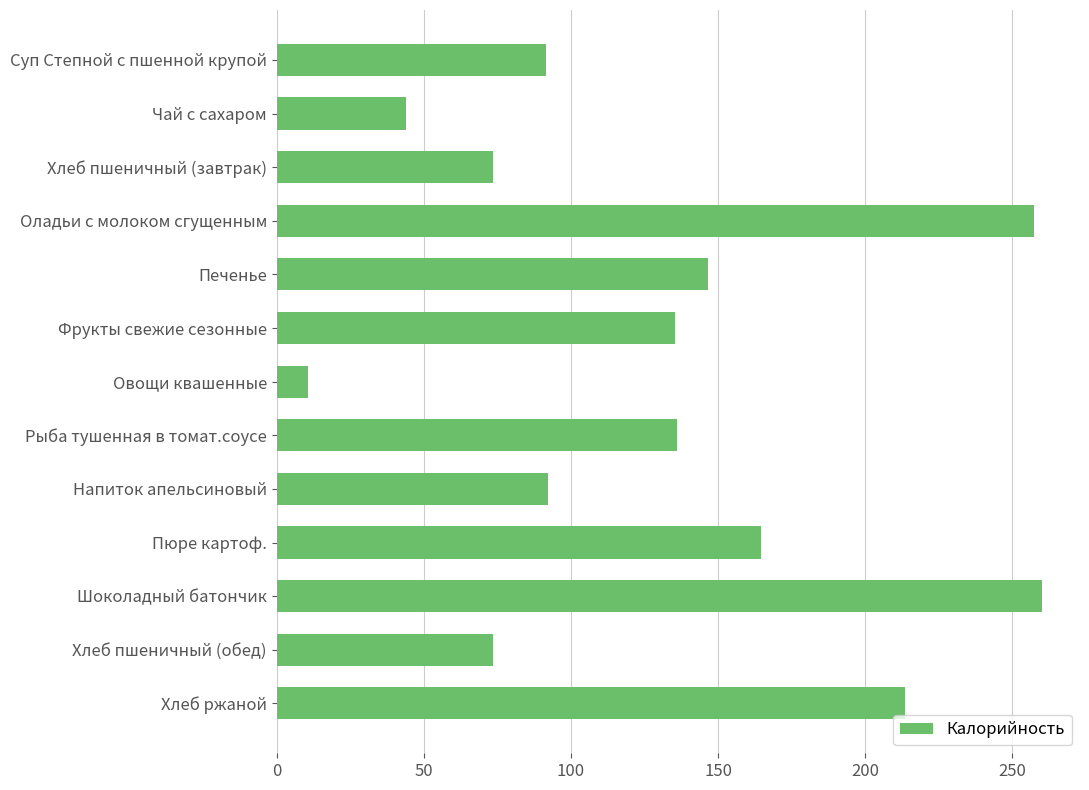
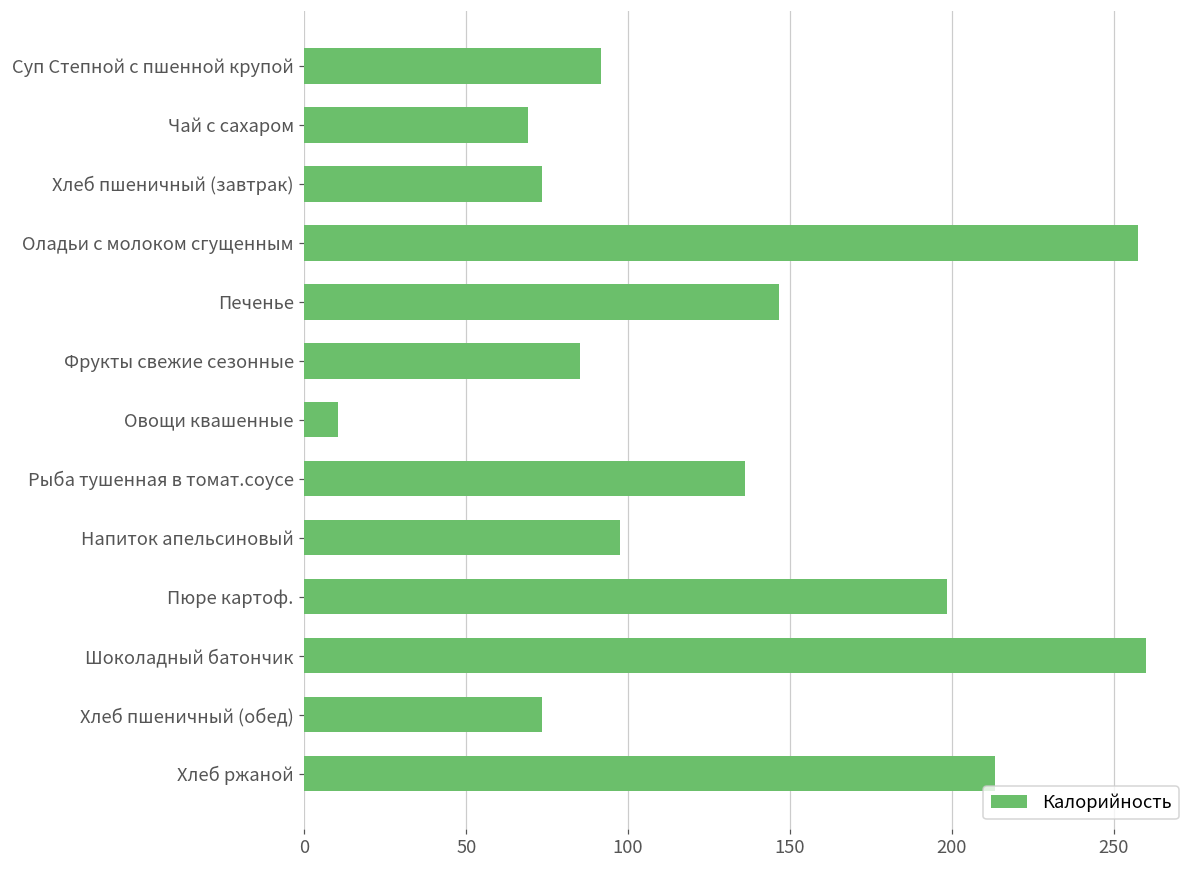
  {
    "Суп Степной с пшенной крупой": 92,
-   "Чай с сахаром": 44,
+   "Чай с сахаром": 69,
    "Хлеб пшеничный (завтрак)": 73,
    "Оладьи с молоком сгущенным": 257,
    "Печенье": 147,
-   "Фрукты свежие сезонные": 135,
+   "Фрукты свежие сезонные": 85,
    "Овощи квашенные": 10,
    "Рыба тушенная в томат.соусе": 136,
-   "Напиток апельсиновый": 92,
-   "Пюре картоф.": 165,
+   "Напиток апельсиновый": 98,
+   "Пюре картоф.": 199,
    "Шоколадный батончик": 260,
    "Хлеб пшеничный (обед)": 73,
    "Хлеб ржаной": 213
  }
